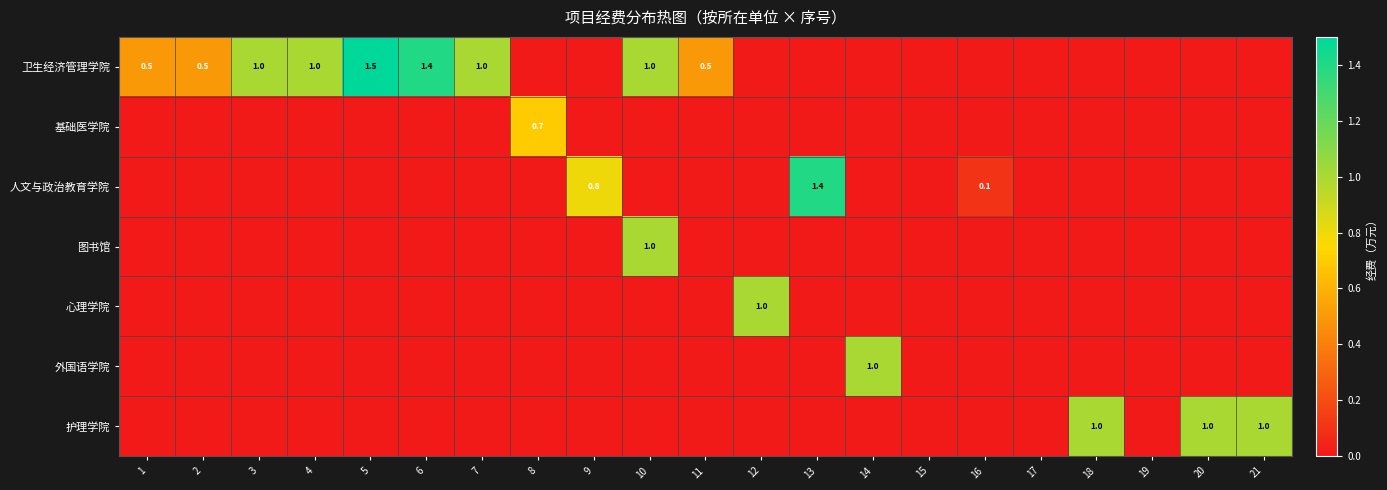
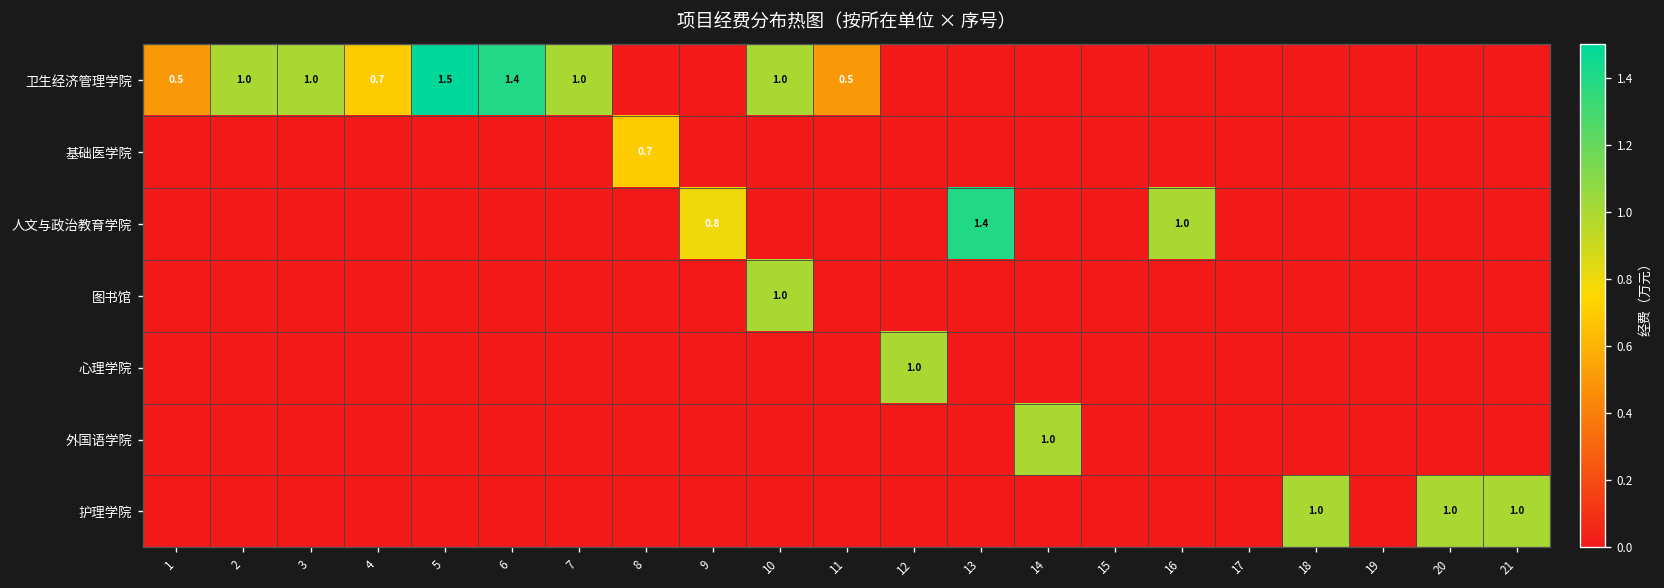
  {
    "卫生经济管理学院": {
      "1": 0.5,
-     "2": 0.5,
+     "2": 1.0,
      "3": 1.0,
-     "4": 1.0,
+     "4": 0.7,
      "5": 1.5,
      "6": 1.4,
      "7": 1.0,
      "10": 1.0,
      "11": 0.5
    },
    "基础医学院": {
      "8": 0.7
    },
    "人文与政治教育学院": {
      "9": 0.8,
      "13": 1.4,
-     "16": 0.1
+     "16": 1.0
    },
    "图书馆": {
      "10": 1.0
    },
    "心理学院": {
      "12": 1.0
    },
    "外国语学院": {
      "14": 1.0
    },
    "护理学院": {
      "18": 1.0,
      "20": 1.0,
      "21": 1.0
    }
  }
